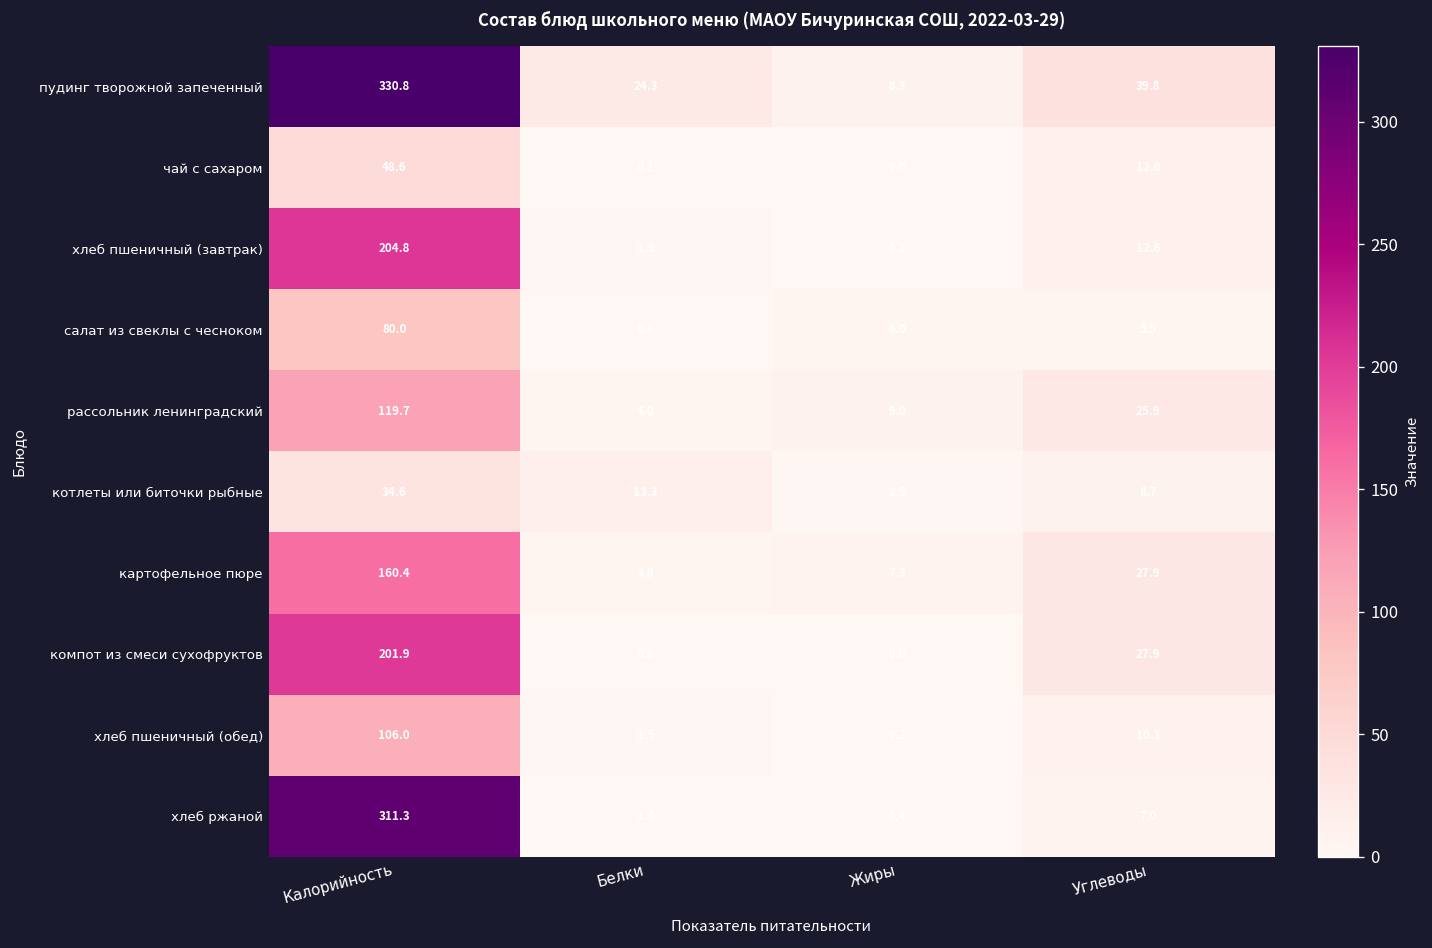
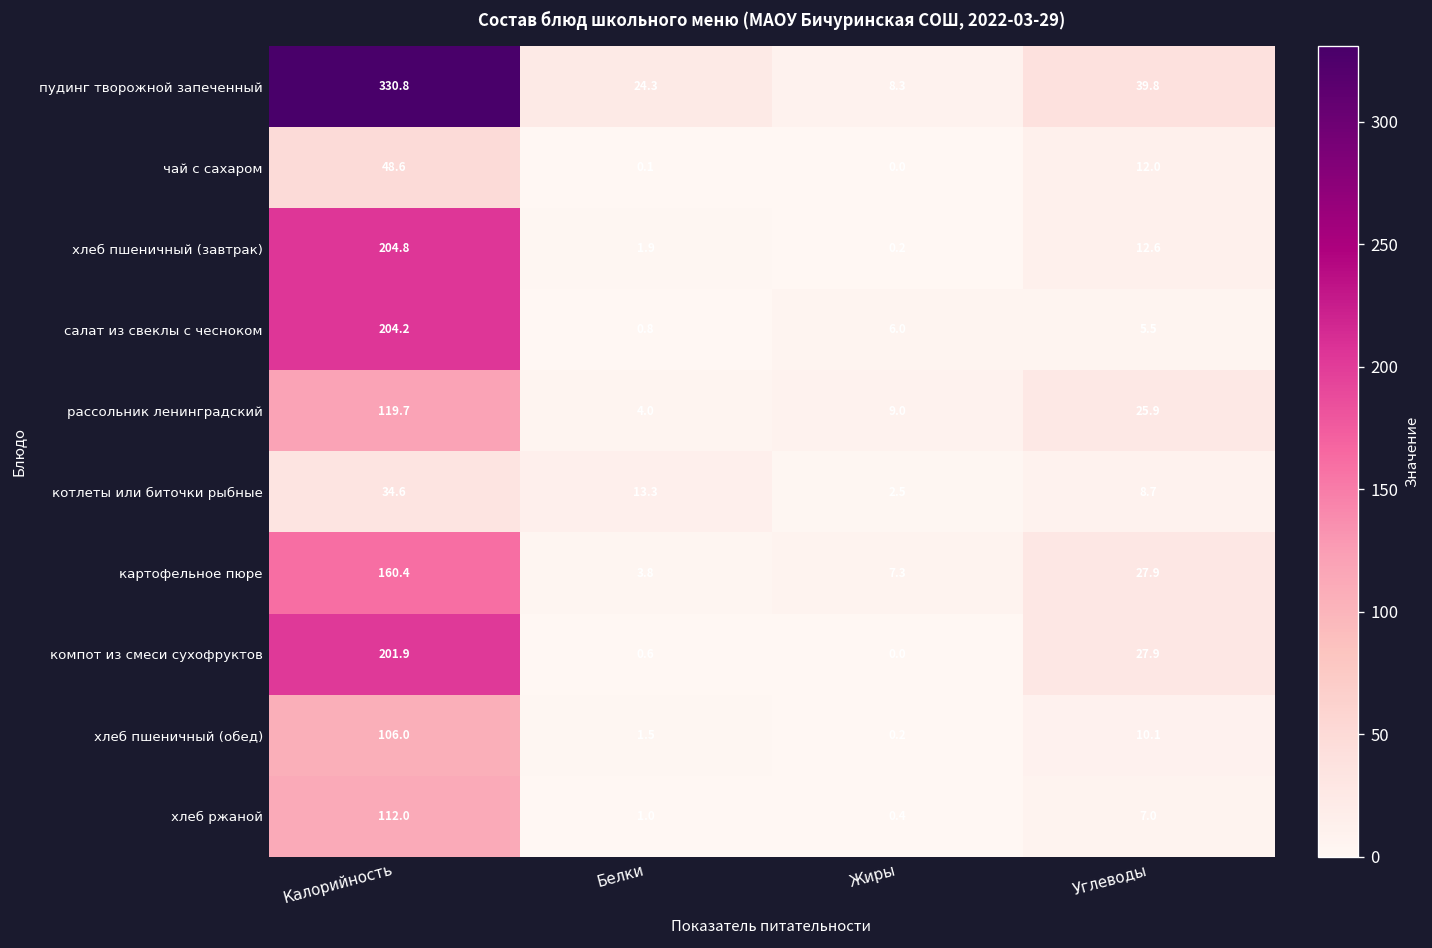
  {
    "пудинг творожной запеченный": {
      "Калорийность": 330.8
    },
    "хлеб пшеничный (завтрак)": {
      "Калорийность": 204.8
    },
    "салат из свеклы с чесноком": {
-     "Калорийность": 80.0
+     "Калорийность": 204.2
    },
    "рассольник ленинградский": {
      "Калорийность": 119.7
    },
    "картофельное пюре": {
      "Калорийность": 160.4
    },
    "компот из смеси сухофруктов": {
      "Калорийность": 201.9
    },
    "хлеб пшеничный (обед)": {
      "Калорийность": 106.0
    },
    "хлеб ржаной": {
-     "Калорийность": 311.3
+     "Калорийность": 112.0
    }
  }
